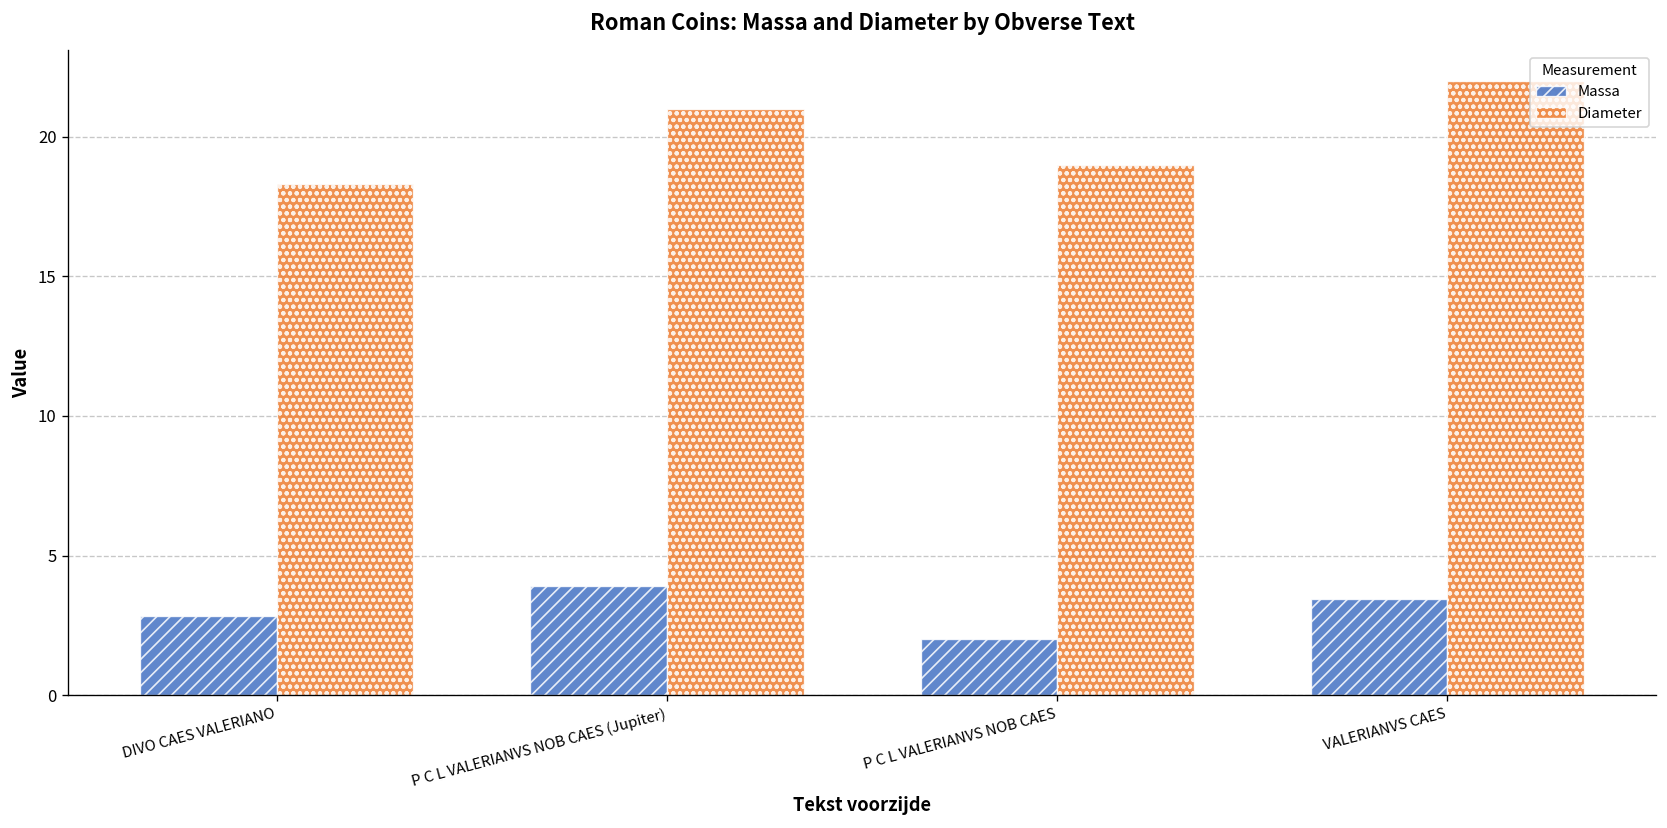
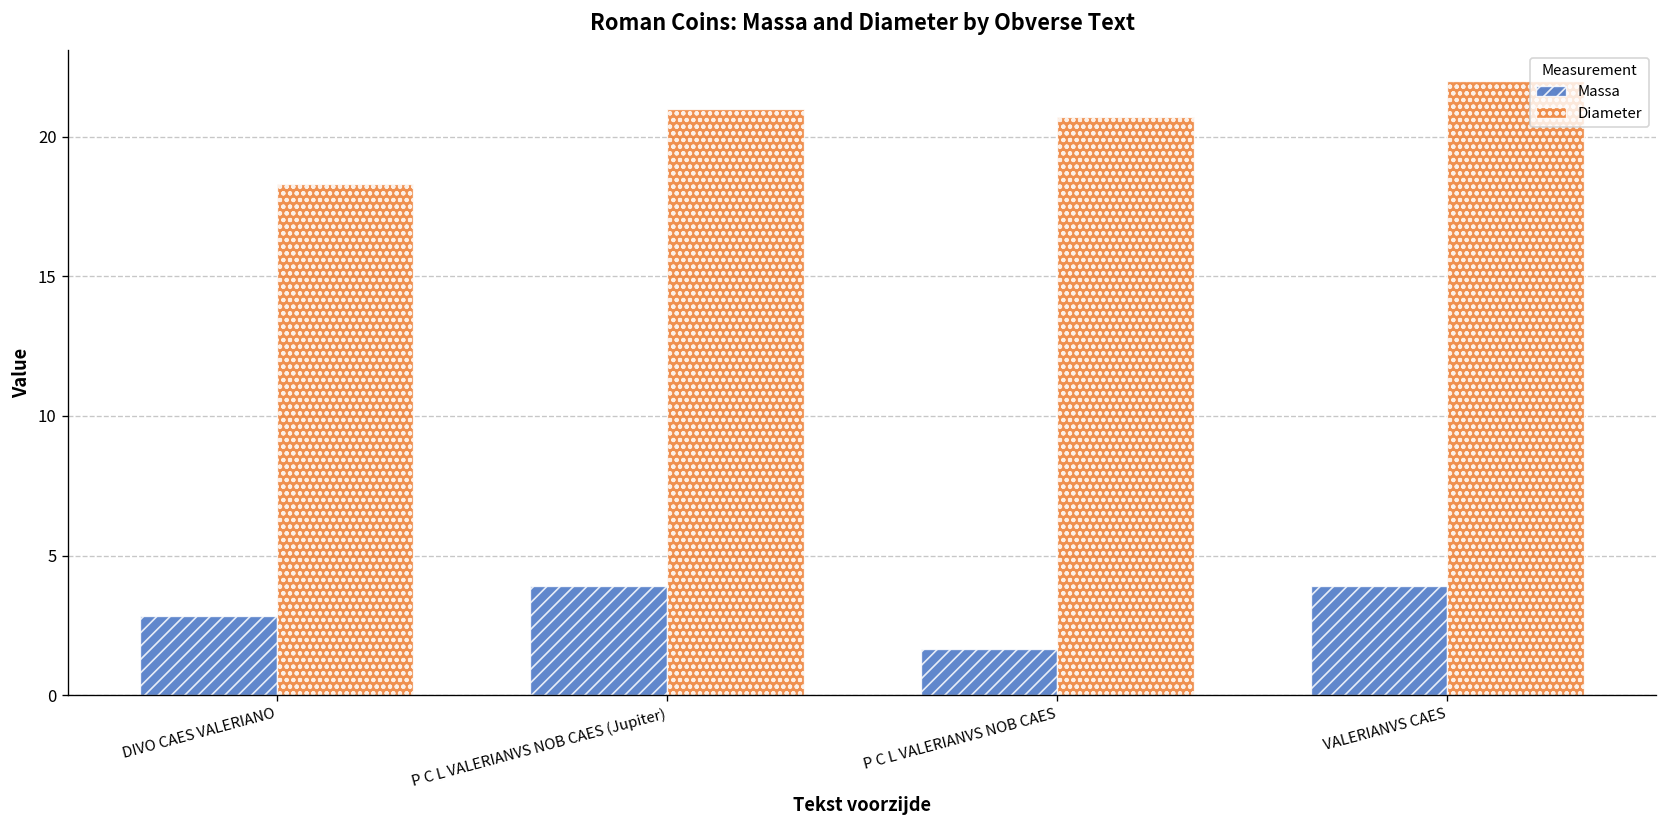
  {
    "Massa": {
      "DIVO CAES VALERIANO": 2.8,
      "P C L VALERIANVS NOB CAES (Jupiter)": 3.9,
-     "P C L VALERIANVS NOB CAES": 2.0,
-     "VALERIANVS CAES": 3.4
+     "P C L VALERIANVS NOB CAES": 1.6,
+     "VALERIANVS CAES": 3.9
    },
    "Diameter": {
      "DIVO CAES VALERIANO": 18.3,
      "P C L VALERIANVS NOB CAES (Jupiter)": 21.0,
-     "P C L VALERIANVS NOB CAES": 19.0,
+     "P C L VALERIANVS NOB CAES": 20.7,
      "VALERIANVS CAES": 22.0
    }
  }
